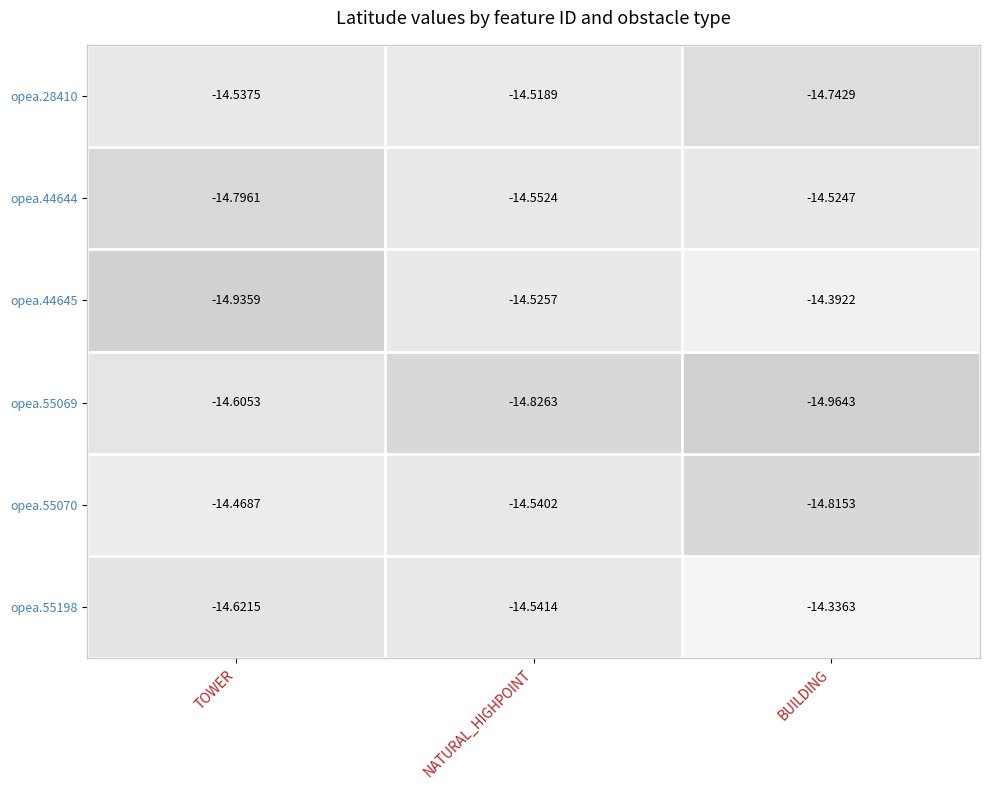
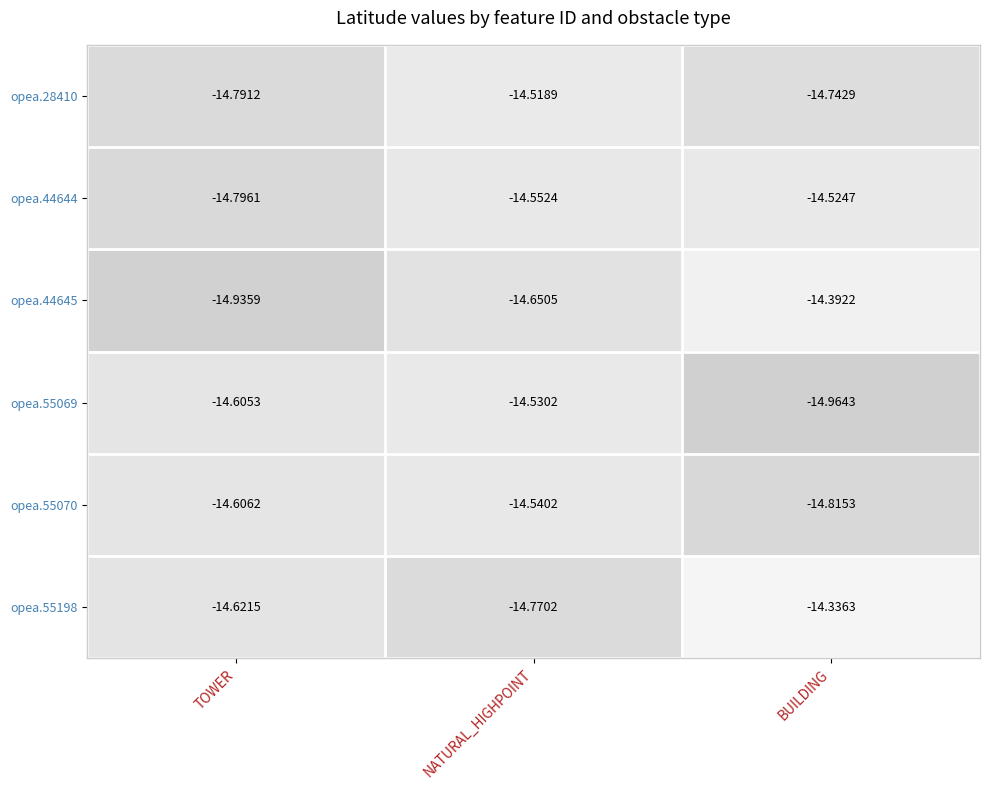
  {
    "opea.28410": {
-     "TOWER": -14.5375,
+     "TOWER": -14.7912,
      "NATURAL_HIGHPOINT": -14.5189,
      "BUILDING": -14.7429
    },
    "opea.44644": {
      "TOWER": -14.7961,
      "NATURAL_HIGHPOINT": -14.5524,
      "BUILDING": -14.5247
    },
    "opea.44645": {
      "TOWER": -14.9359,
-     "NATURAL_HIGHPOINT": -14.5257,
+     "NATURAL_HIGHPOINT": -14.6505,
      "BUILDING": -14.3922
    },
    "opea.55069": {
      "TOWER": -14.6053,
-     "NATURAL_HIGHPOINT": -14.8263,
+     "NATURAL_HIGHPOINT": -14.5302,
      "BUILDING": -14.9643
    },
    "opea.55070": {
-     "TOWER": -14.4687,
+     "TOWER": -14.6062,
      "NATURAL_HIGHPOINT": -14.5402,
      "BUILDING": -14.8153
    },
    "opea.55198": {
      "TOWER": -14.6215,
-     "NATURAL_HIGHPOINT": -14.5414,
+     "NATURAL_HIGHPOINT": -14.7702,
      "BUILDING": -14.3363
    }
  }
